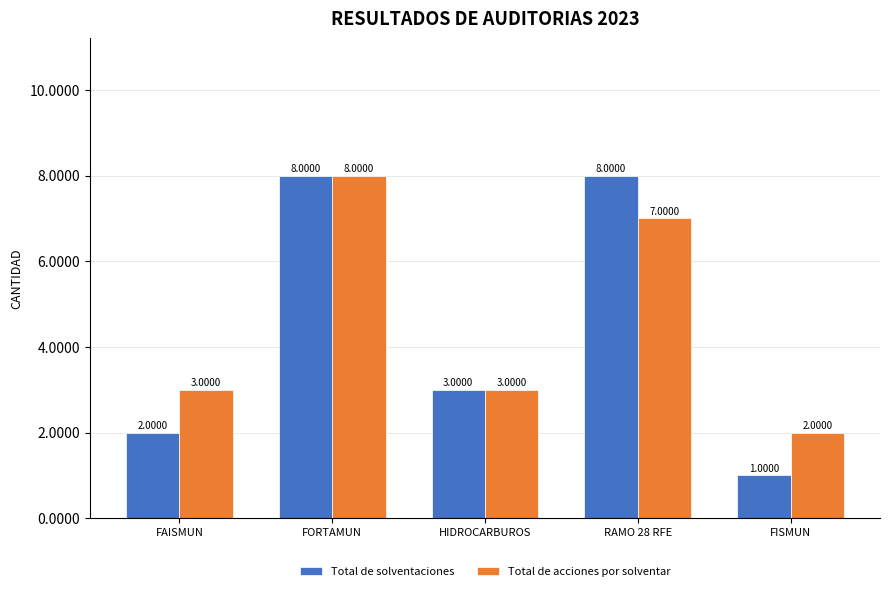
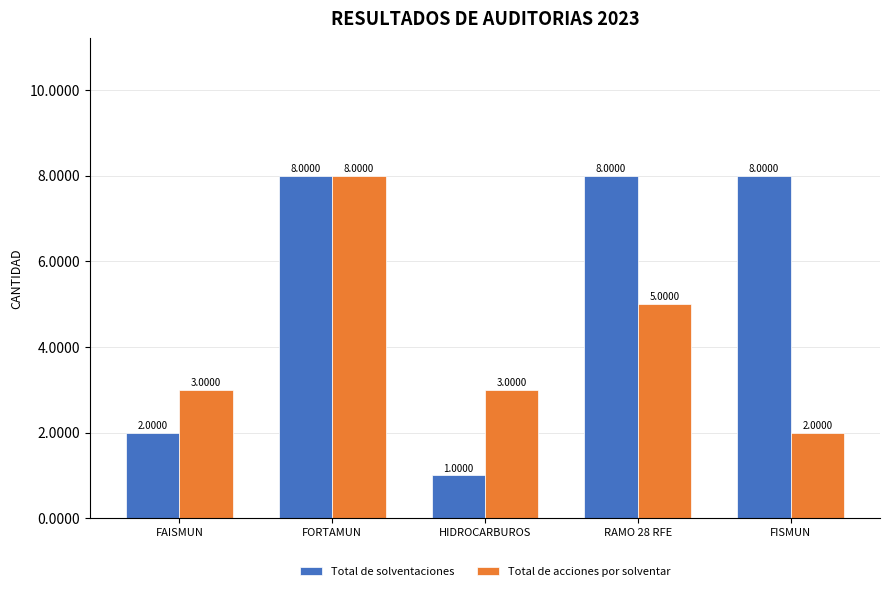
  {
    "Total de solventaciones": {
      "FAISMUN": 2.0000,
      "FORTAMUN": 8.0000,
-     "HIDROCARBUROS": 3.0000,
+     "HIDROCARBUROS": 1.0000,
      "RAMO 28 RFE": 8.0000,
-     "FISMUN": 1.0000
+     "FISMUN": 8.0000
    },
    "Total de acciones por solventar": {
      "FAISMUN": 3.0000,
      "FORTAMUN": 8.0000,
      "HIDROCARBUROS": 3.0000,
-     "RAMO 28 RFE": 7.0000,
+     "RAMO 28 RFE": 5.0000,
      "FISMUN": 2.0000
    }
  }
